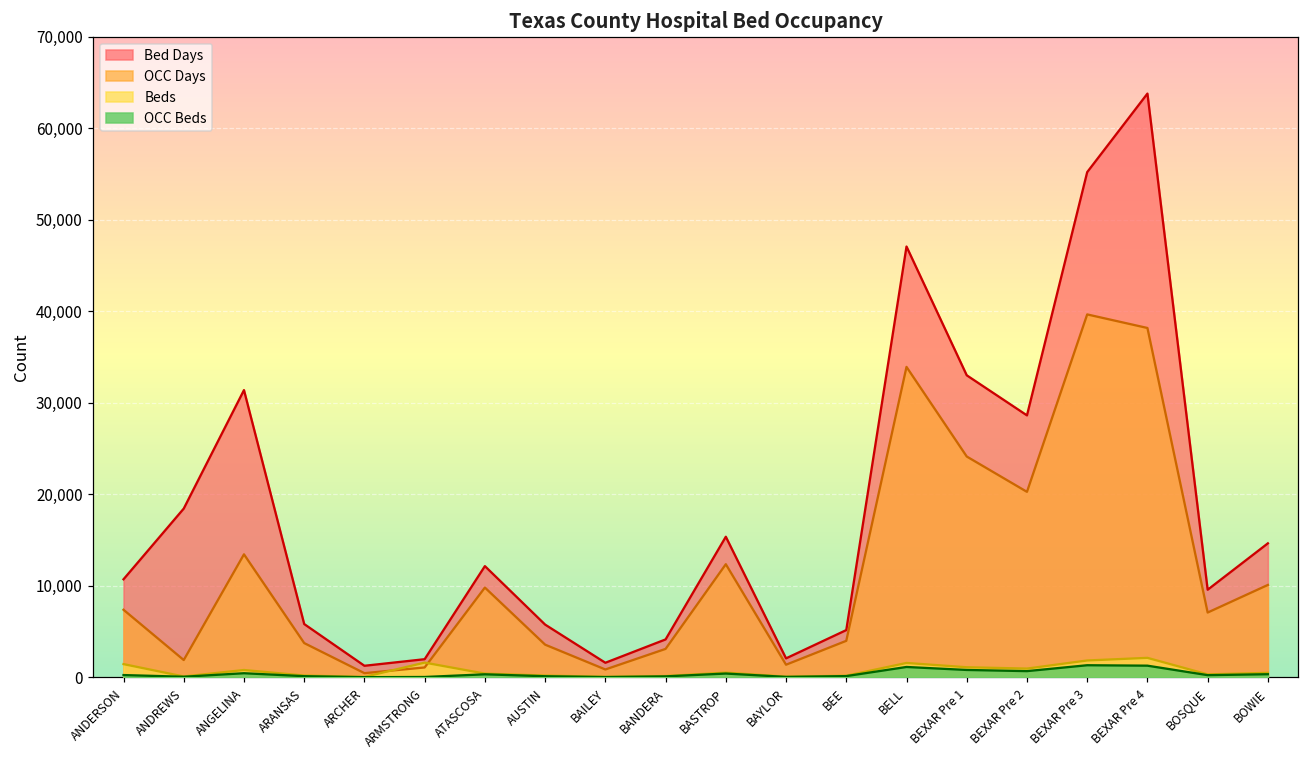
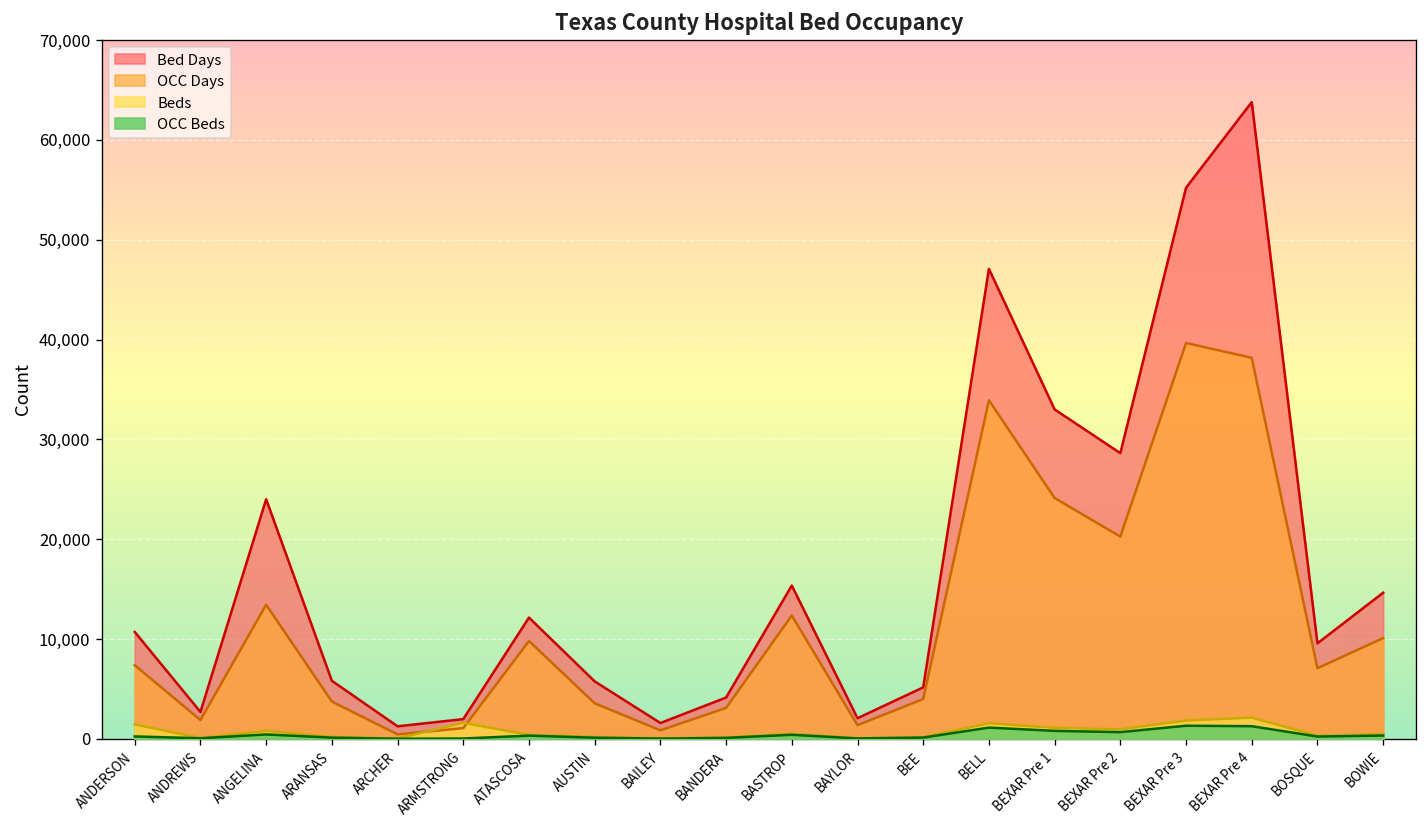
  {
    "Bed Days": {
      "ANDERSON": "11,000",
-     "ANDREWS": "18,000",
-     "ANGELINA": "31,000",
+     "ANDREWS": "3,000",
+     "ANGELINA": "24,000",
      "ARANSAS": "6,000",
      "ARCHER": "1,000",
      "ARMSTRONG": "2,000",
      "ATASCOSA": "12,000",
      "AUSTIN": "6,000",
      "BAILEY": "2,000",
      "BANDERA": "4,000",
      "BASTROP": "15,000",
      "BAYLOR": "2,000",
      "BEE": "5,000",
      "BELL": "47,000",
      "BEXAR Pre 1": "33,000",
      "BEXAR Pre 2": "29,000",
      "BEXAR Pre 3": "55,000",
      "BEXAR Pre 4": "64,000",
      "BOSQUE": "10,000",
      "BOWIE": "15,000"
    },
    "OCC Beds": {
      "ANDERSON": "0",
      "ANGELINA": "0",
      "ARMSTRONG": "0",
      "BELL": "1,000",
      "BEXAR Pre 3": "1,000",
      "BEXAR Pre 4": "1,000"
    }
  }
